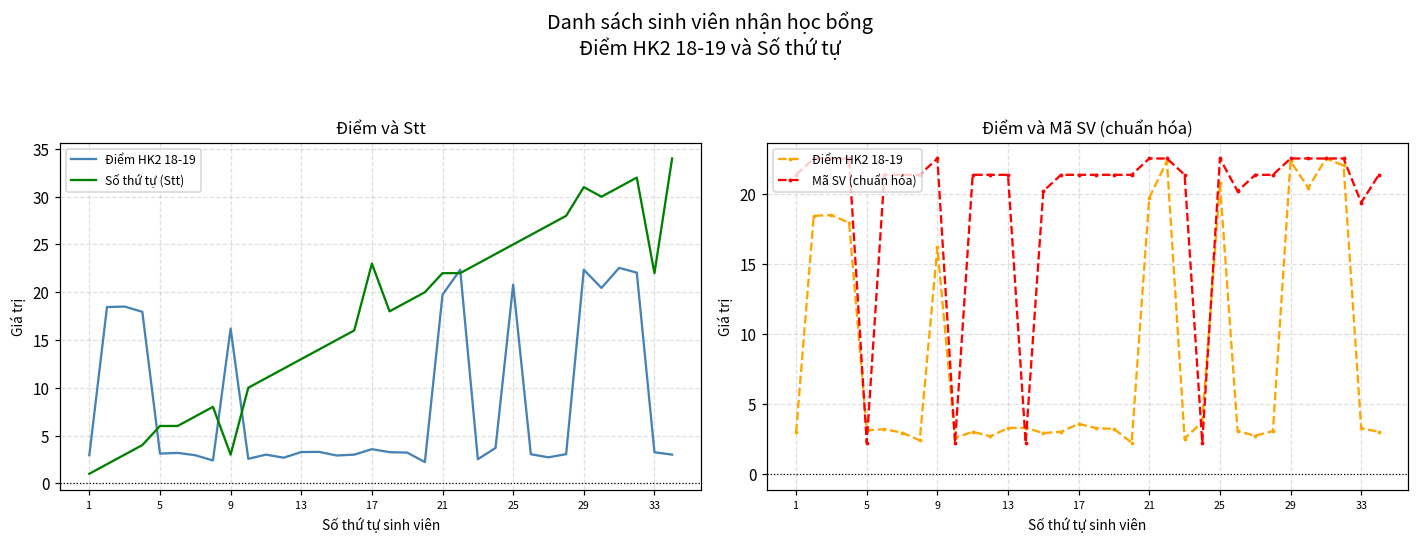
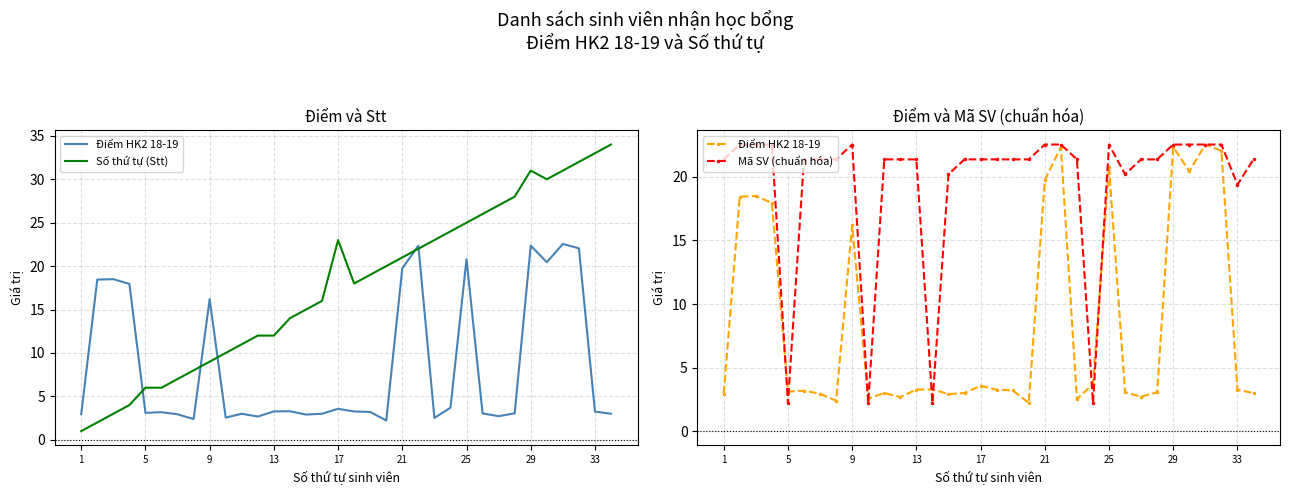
  {
    "Điểm và Stt": {
      "Số thứ tự (Stt)": {
        "1": 1,
        "5": 6,
-       "9": 3,
-       "13": 13,
+       "9": 9,
+       "13": 12,
        "17": 23,
-       "21": 22,
+       "21": 21,
        "25": 25,
        "29": 31,
-       "33": 22
+       "33": 33
      }
    },
    "Điểm và Mã SV (chuẩn hóa)": {
      "Điểm HK2 18-19": {
        "1": 3.0,
        "5": 3.1,
        "9": 16.2,
        "13": 3.3,
        "17": 3.6,
        "21": 19.8,
        "25": 20.8,
        "29": 22.4,
        "33": 3.3
      },
      "Mã SV (chuẩn hóa)": {
        "5": 2.2,
        "9": 22.5,
        "13": 21.4,
        "17": 21.4,
        "21": 22.5,
        "25": 22.5,
        "29": 22.5,
        "33": 19.4
      }
    }
  }
